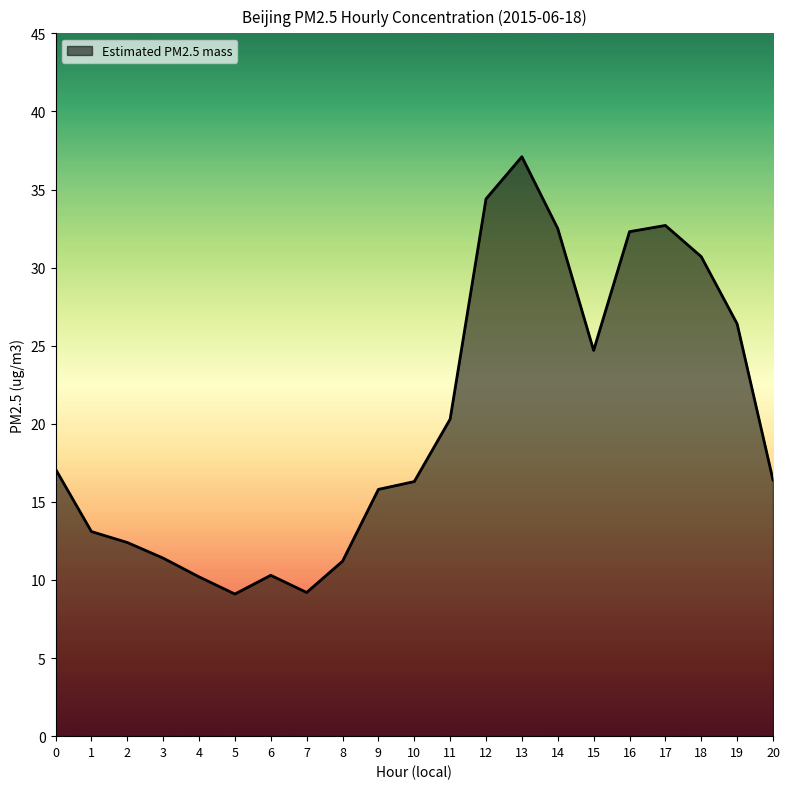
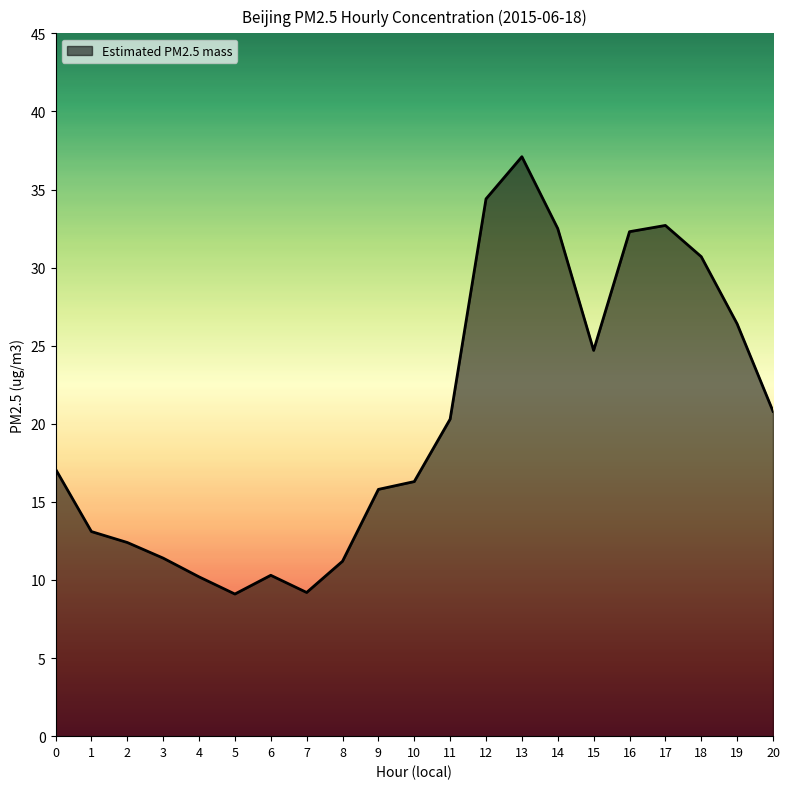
  {
    "0": 17.1,
    "1": 13.1,
    "2": 12.4,
    "3": 11.4,
    "4": 10.2,
    "5": 9.1,
    "6": 10.3,
    "7": 9.2,
    "8": 11.2,
    "9": 15.8,
    "10": 16.3,
    "11": 20.3,
    "12": 34.4,
    "13": 37.1,
    "14": 32.5,
    "15": 24.7,
    "16": 32.3,
    "17": 32.7,
    "18": 30.7,
    "19": 26.4,
-   "20": 16.4
+   "20": 20.8
  }
